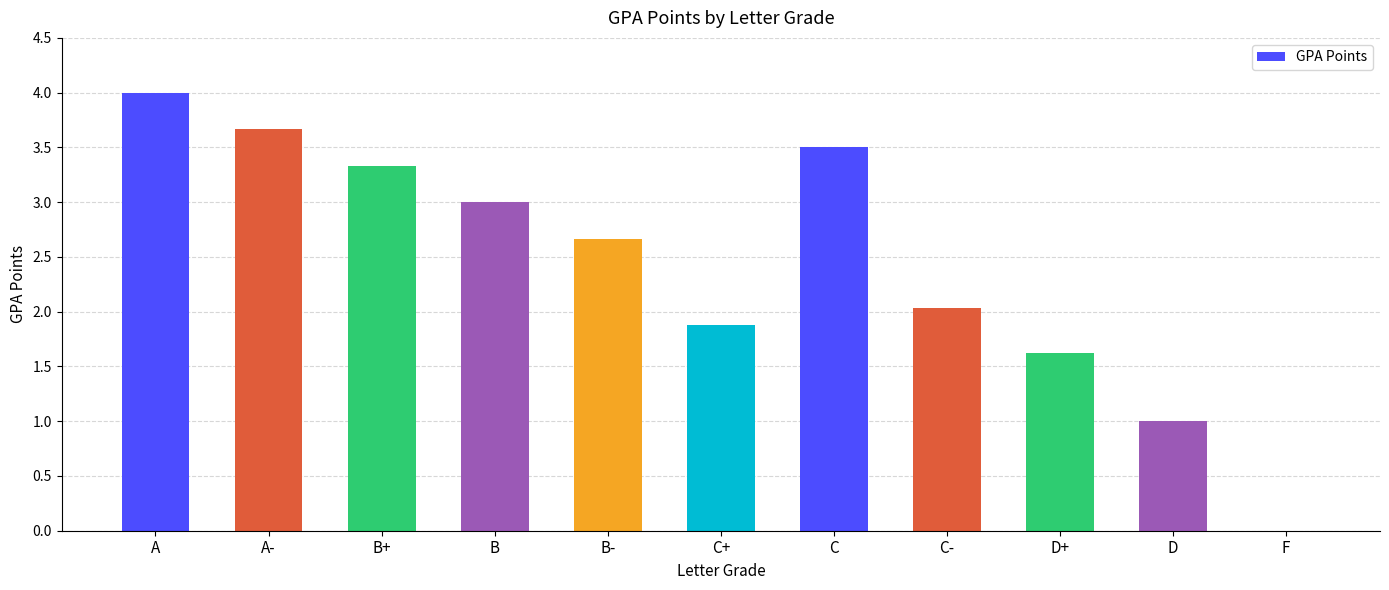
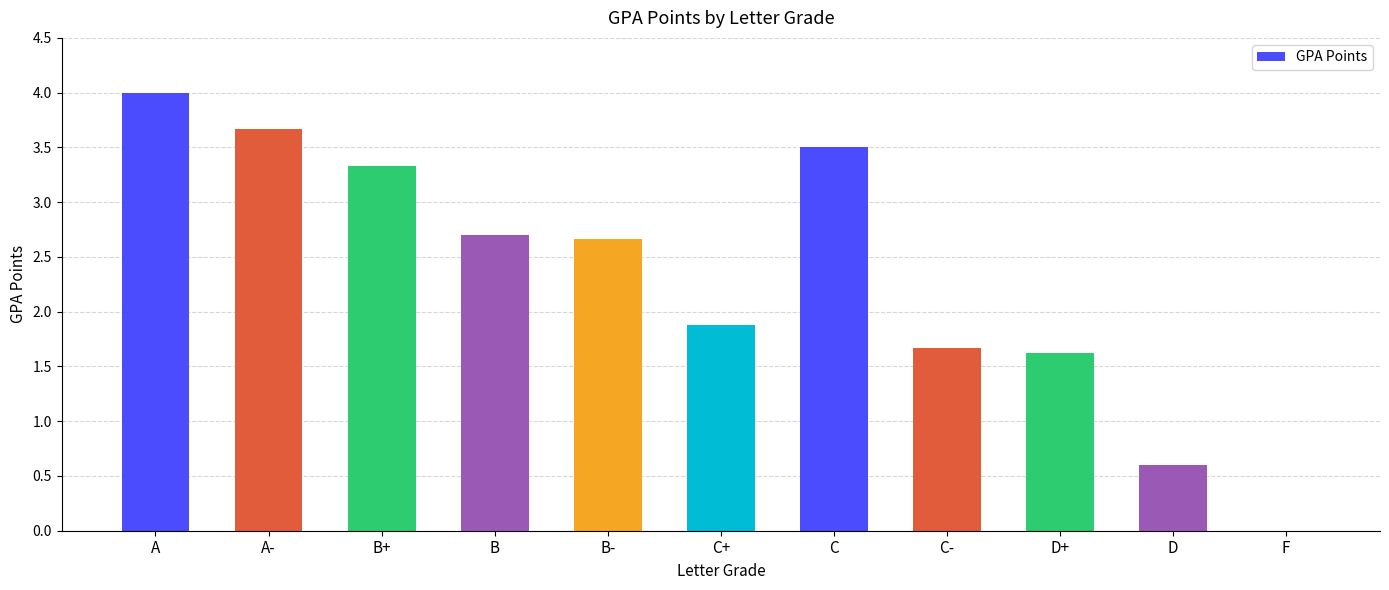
  {
    "A": 4.00,
    "A-": 3.67,
    "B+": 3.33,
-   "B": 3.0,
+   "B": 2.7,
    "B-": 2.67,
    "C+": 1.88,
    "C": 3.50,
-   "C-": 2.04,
+   "C-": 1.67,
    "D+": 1.63,
-   "D": 1.0,
+   "D": 0.6,
    "F": 0.00
  }
